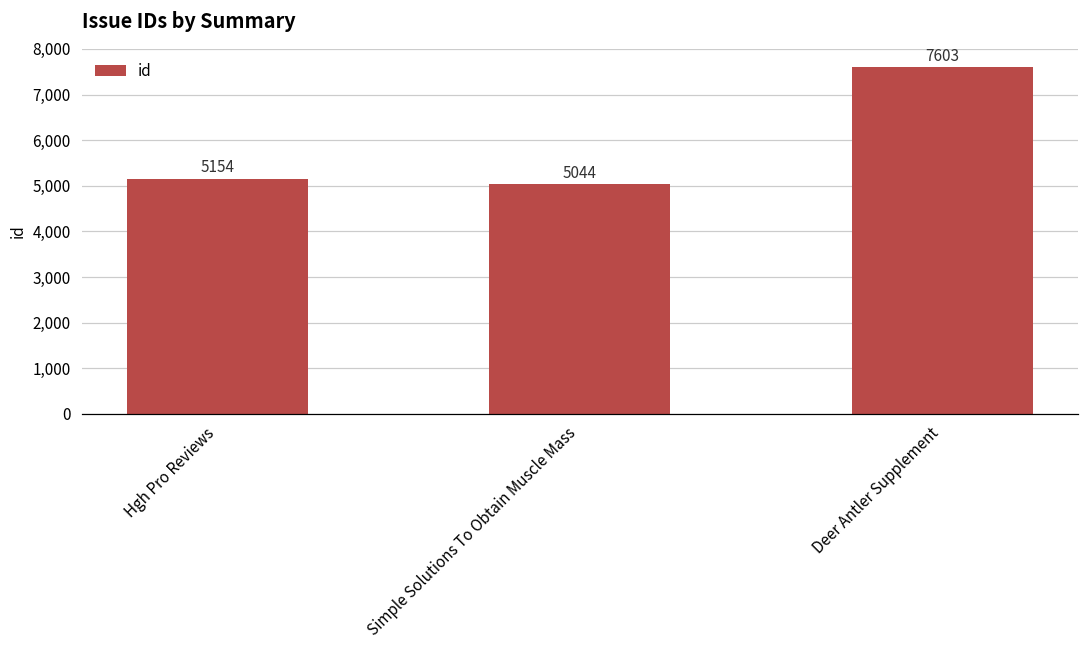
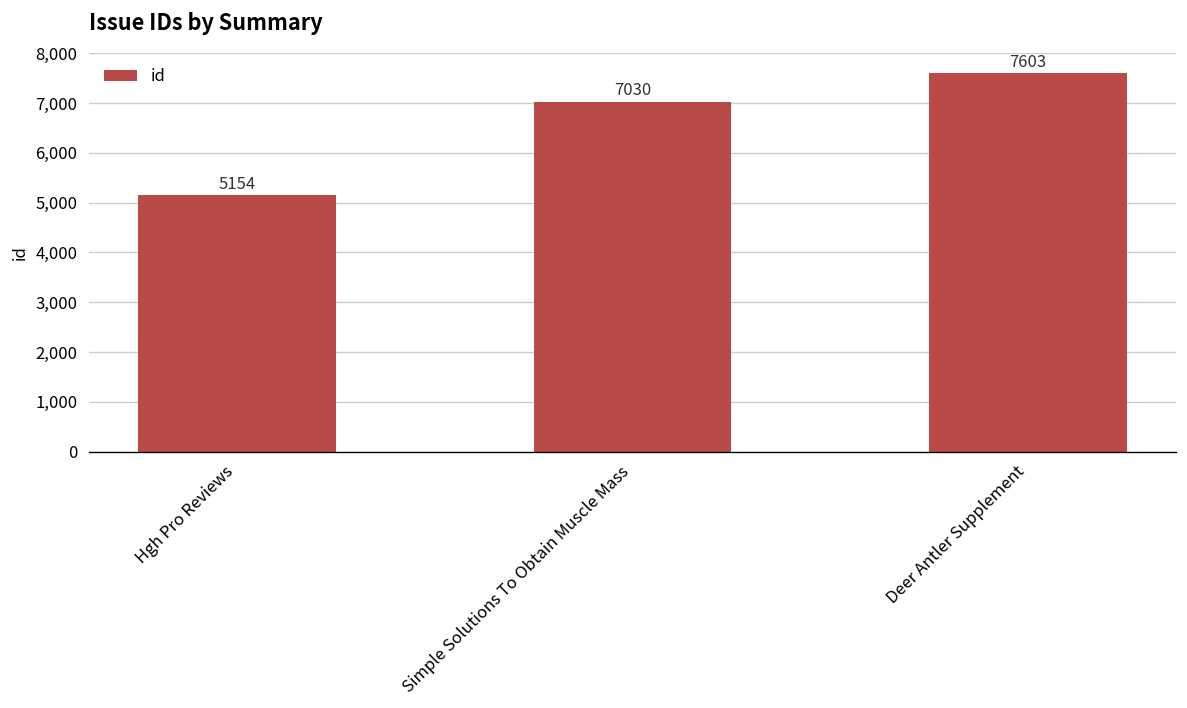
  {
    "Hgh Pro Reviews": 5154,
-   "Simple Solutions To Obtain Muscle Mass": 5044,
+   "Simple Solutions To Obtain Muscle Mass": 7030,
    "Deer Antler Supplement": 7603
  }
